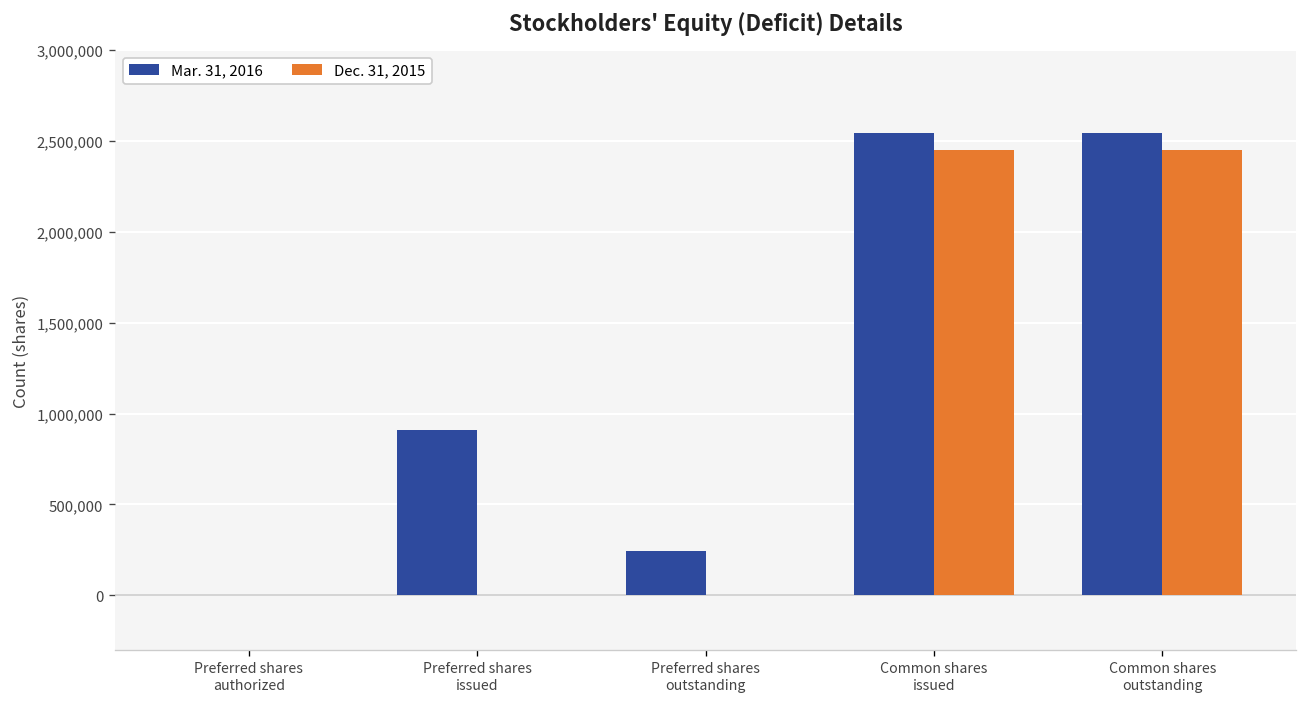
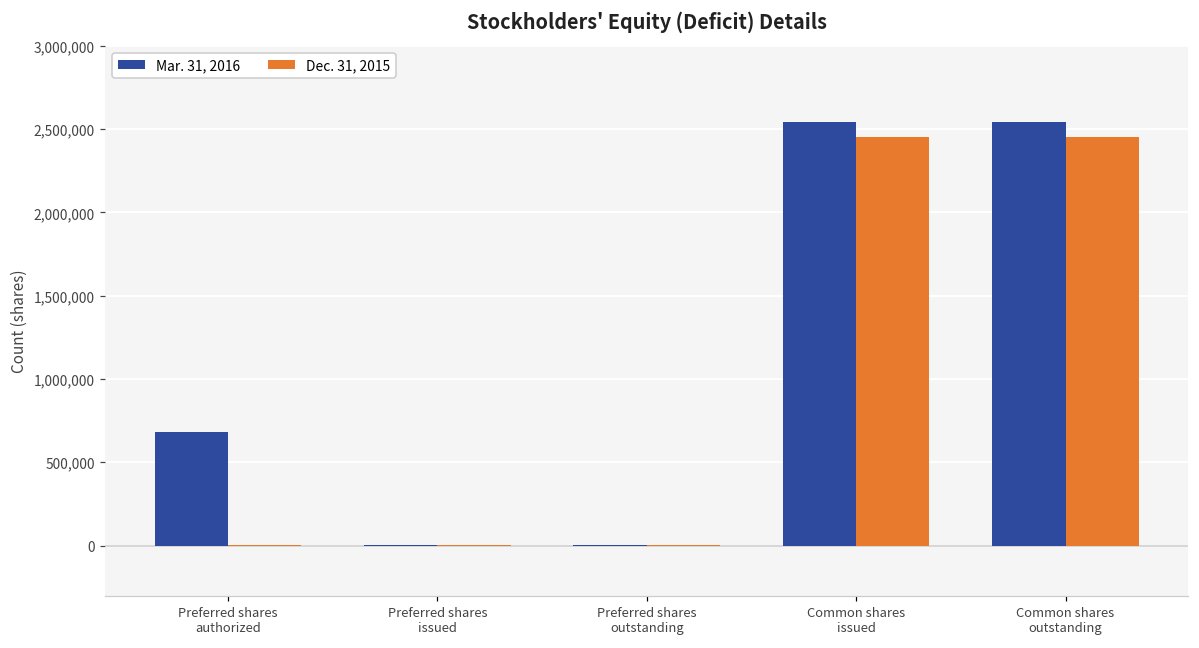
  {
    "Mar. 31, 2016": {
-     "Preferred shares authorized": "0",
-     "Preferred shares issued": "910,000",
-     "Preferred shares outstanding": "240,000",
+     "Preferred shares authorized": "680,000",
+     "Preferred shares issued": "0",
+     "Preferred shares outstanding": "0",
      "Common shares issued": "2,540,000",
      "Common shares outstanding": "2,540,000"
    },
    "Dec. 31, 2015": {
      "Common shares issued": "2,450,000",
      "Common shares outstanding": "2,450,000"
    }
  }
